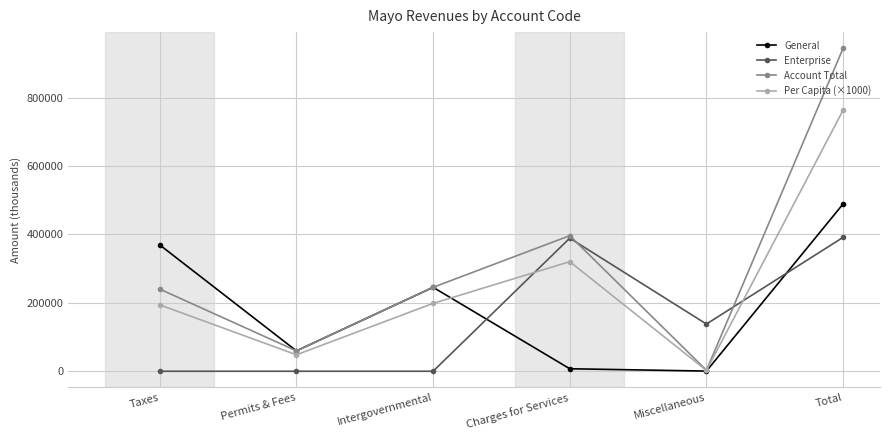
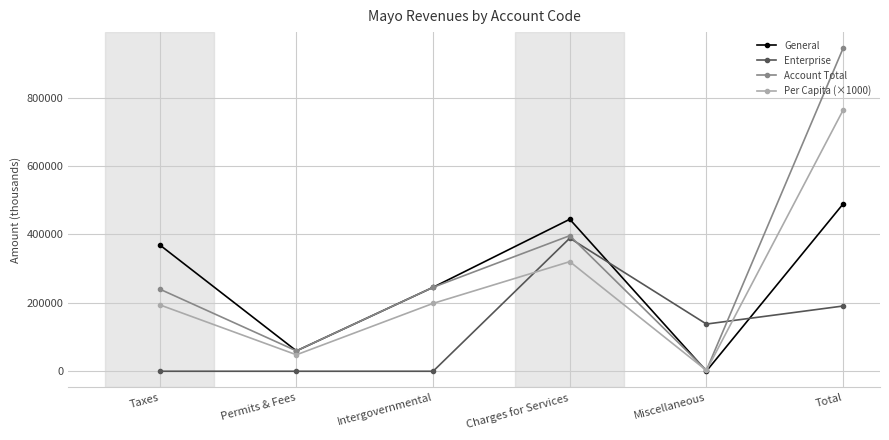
  {
    "General": {
      "Taxes": 370000,
-     "Charges for Services": 10000,
+     "Charges for Services": 440000,
      "Total": 490000
    },
    "Enterprise": {
      "Taxes": 0,
      "Permits & Fees": 0,
      "Intergovernmental": 0,
      "Miscellaneous": 140000,
-     "Total": 390000
+     "Total": 190000
    }
  }
